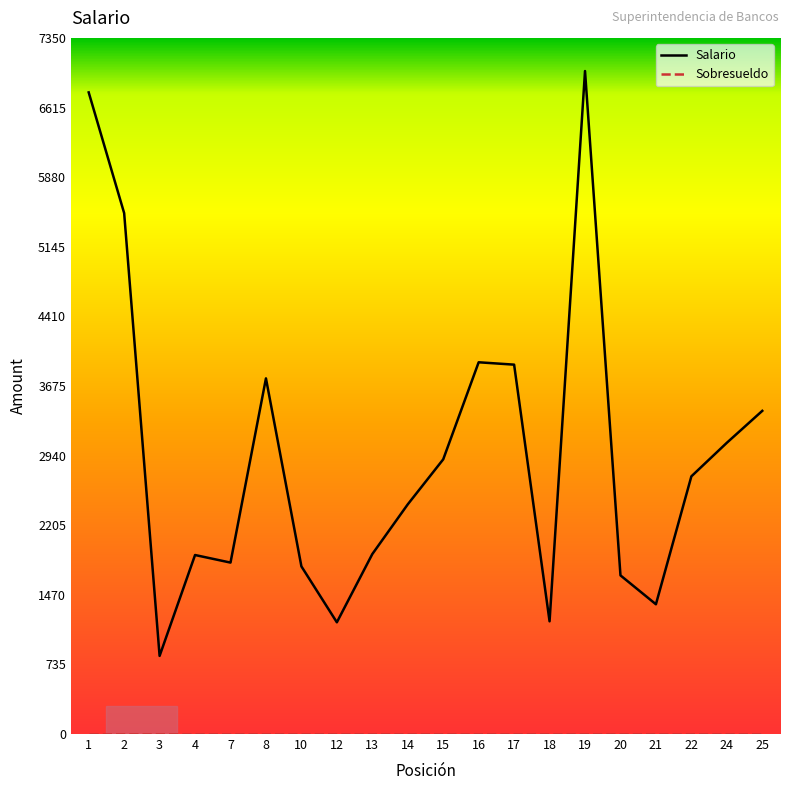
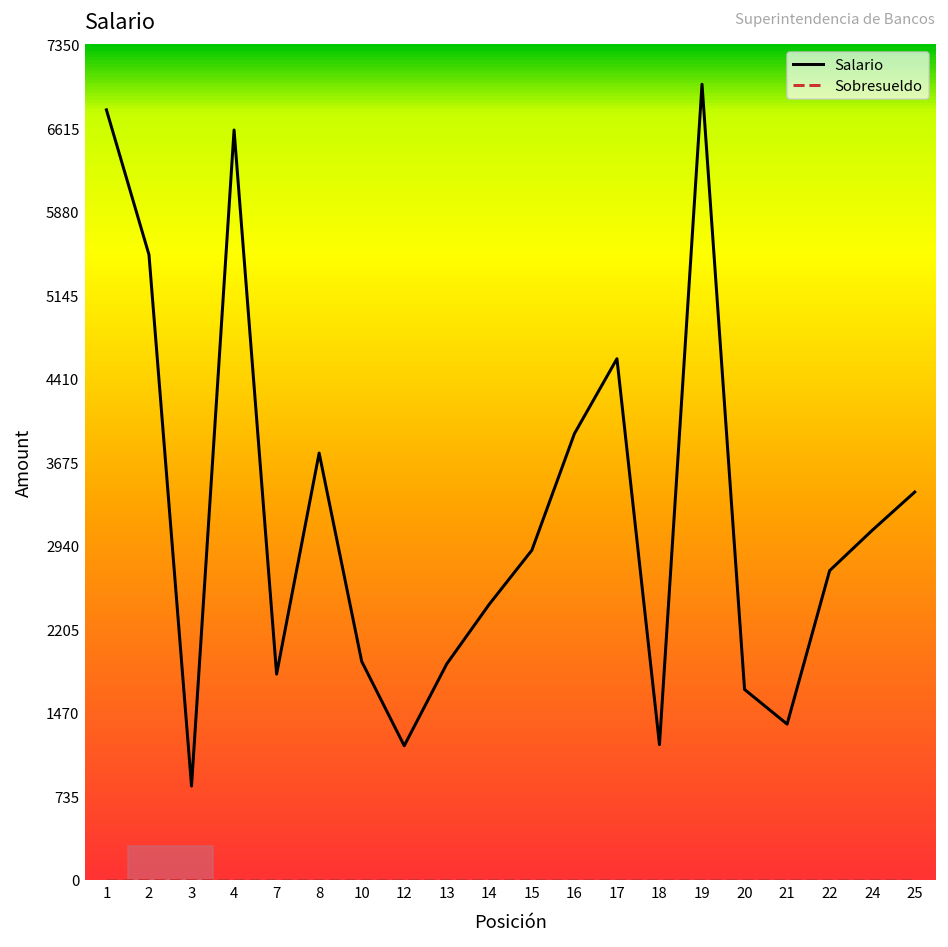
  {
    "Salario": {
      "1": 6800,
      "2": 5500,
      "3": 800,
-     "4": 1900,
+     "4": 6600,
      "7": 1800,
      "8": 3800,
-     "10": 1800,
+     "10": 1900,
      "12": 1200,
      "13": 1900,
      "14": 2400,
      "15": 2900,
      "16": 3900,
-     "17": 3900,
+     "17": 4600,
      "18": 1200,
      "19": 7000,
      "20": 1700,
      "21": 1400,
      "22": 2700,
      "24": 3100,
      "25": 3400
    },
    "Sobresueldo": {
      "1": 0,
      "4": 0,
      "7": 0,
      "8": 0,
      "10": 0,
      "12": 0,
      "13": 0,
      "14": 0,
      "15": 0,
      "16": 0,
      "17": 0,
      "18": 0,
      "19": 0,
      "20": 0,
      "21": 0,
      "22": 0,
      "24": 0,
      "25": 0
    }
  }
